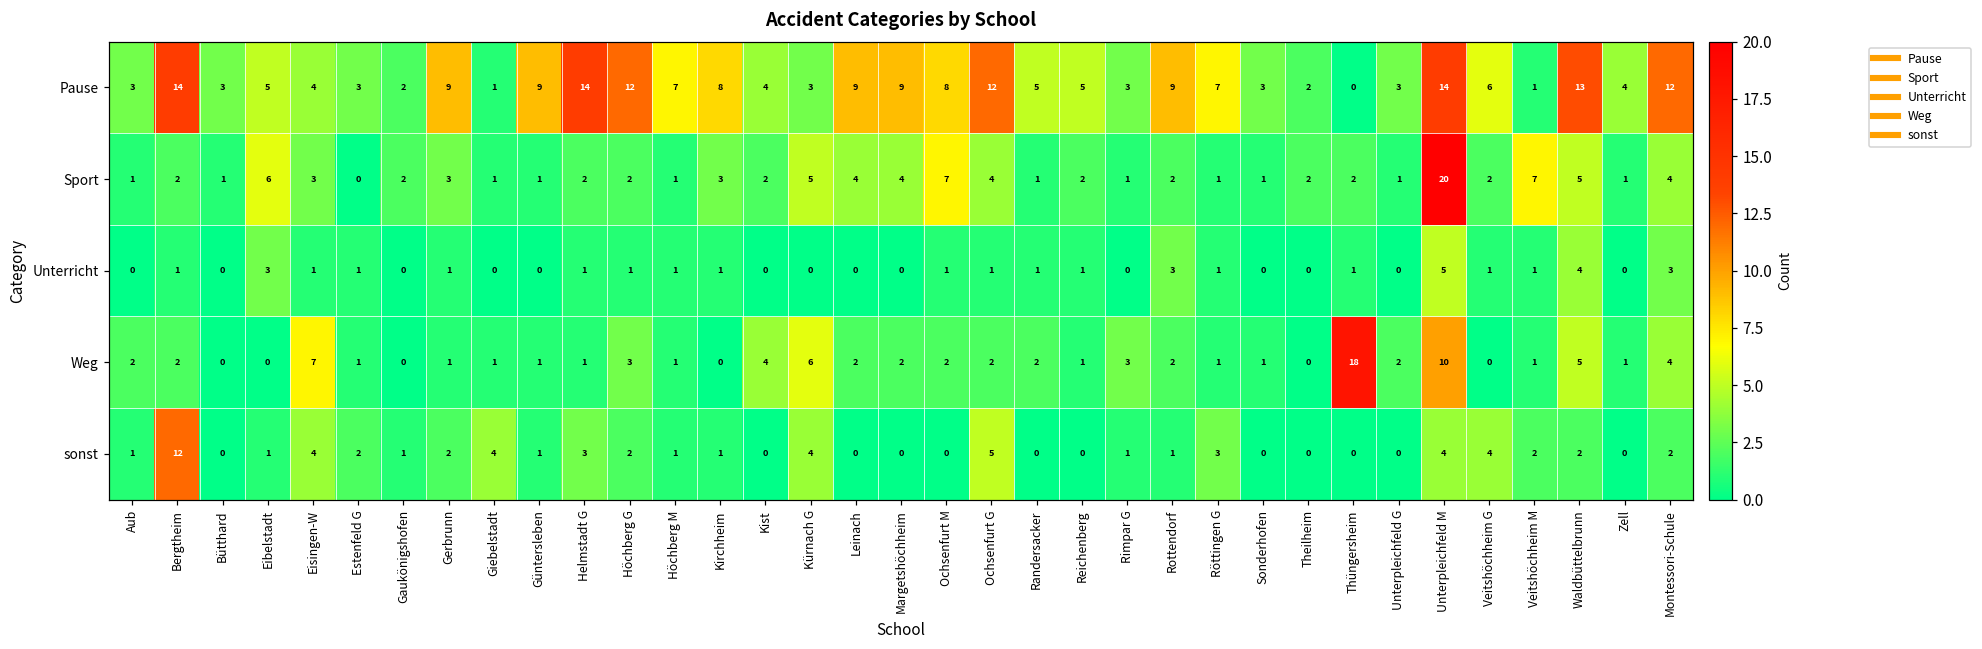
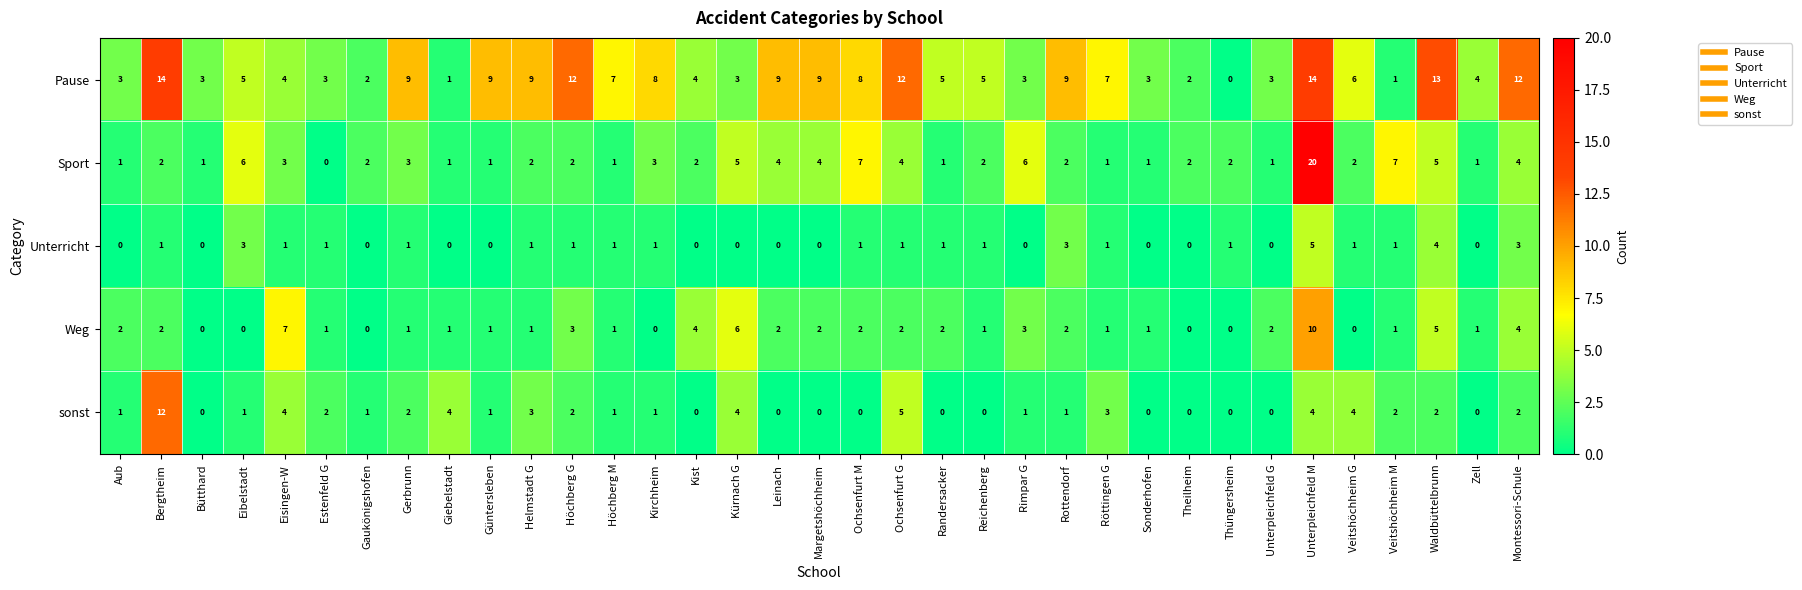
  {
    "Pause": {
      "Aub": 3,
      "Bergtheim": 14,
      "Bütthard": 3,
      "Eibelstadt": 5,
      "Eisingen-W": 4,
      "Estenfeld G": 3,
      "Gaukönigshofen": 2,
      "Gerbrunn": 9,
      "Giebelstadt": 1,
      "Güntersleben": 9,
-     "Helmstadt G": 14,
+     "Helmstadt G": 9,
      "Höchberg G": 12,
      "Höchberg M": 7,
      "Kirchheim": 8,
      "Kist": 4,
      "Kürnach G": 3,
      "Leinach": 9,
      "Margetshöchheim": 9,
      "Ochsenfurt M": 8,
      "Ochsenfurt G": 12,
      "Randersacker": 5,
      "Reichenberg": 5,
      "Rimpar G": 3,
      "Rottendorf": 9,
      "Röttingen G": 7,
      "Sonderhofen": 3,
      "Theilheim": 2,
      "Thüngersheim": 0,
      "Unterpleichfeld G": 3,
      "Unterpleichfeld M": 14,
      "Veitshöchheim G": 6,
      "Veitshöchheim M": 1,
      "Waldbüttelbrunn": 13,
      "Zell": 4,
      "Montessori-Schule": 12
    },
    "Sport": {
      "Aub": 1,
      "Bergtheim": 2,
      "Bütthard": 1,
      "Eibelstadt": 6,
      "Eisingen-W": 3,
      "Estenfeld G": 0,
      "Gaukönigshofen": 2,
      "Gerbrunn": 3,
      "Giebelstadt": 1,
      "Güntersleben": 1,
      "Helmstadt G": 2,
      "Höchberg G": 2,
      "Höchberg M": 1,
      "Kirchheim": 3,
      "Kist": 2,
      "Kürnach G": 5,
      "Leinach": 4,
      "Margetshöchheim": 4,
      "Ochsenfurt M": 7,
      "Ochsenfurt G": 4,
      "Randersacker": 1,
      "Reichenberg": 2,
-     "Rimpar G": 1,
+     "Rimpar G": 6,
      "Rottendorf": 2,
      "Röttingen G": 1,
      "Sonderhofen": 1,
      "Theilheim": 2,
      "Thüngersheim": 2,
      "Unterpleichfeld G": 1,
      "Unterpleichfeld M": 20,
      "Veitshöchheim G": 2,
      "Veitshöchheim M": 7,
      "Waldbüttelbrunn": 5,
      "Zell": 1,
      "Montessori-Schule": 4
    },
    "Unterricht": {
      "Aub": 0,
      "Bergtheim": 1,
      "Bütthard": 0,
      "Eibelstadt": 3,
      "Eisingen-W": 1,
      "Estenfeld G": 1,
      "Gaukönigshofen": 0,
      "Gerbrunn": 1,
      "Giebelstadt": 0,
      "Güntersleben": 0,
      "Helmstadt G": 1,
      "Höchberg G": 1,
      "Höchberg M": 1,
      "Kirchheim": 1,
      "Kist": 0,
      "Kürnach G": 0,
      "Leinach": 0,
      "Margetshöchheim": 0,
      "Ochsenfurt M": 1,
      "Ochsenfurt G": 1,
      "Randersacker": 1,
      "Reichenberg": 1,
      "Rimpar G": 0,
      "Rottendorf": 3,
      "Röttingen G": 1,
      "Sonderhofen": 0,
      "Theilheim": 0,
      "Thüngersheim": 1,
      "Unterpleichfeld G": 0,
      "Unterpleichfeld M": 5,
      "Veitshöchheim G": 1,
      "Veitshöchheim M": 1,
      "Waldbüttelbrunn": 4,
      "Zell": 0,
      "Montessori-Schule": 3
    },
    "Weg": {
      "Aub": 2,
      "Bergtheim": 2,
      "Bütthard": 0,
      "Eibelstadt": 0,
      "Eisingen-W": 7,
      "Estenfeld G": 1,
      "Gaukönigshofen": 0,
      "Gerbrunn": 1,
      "Giebelstadt": 1,
      "Güntersleben": 1,
      "Helmstadt G": 1,
      "Höchberg G": 3,
      "Höchberg M": 1,
      "Kirchheim": 0,
      "Kist": 4,
      "Kürnach G": 6,
      "Leinach": 2,
      "Margetshöchheim": 2,
      "Ochsenfurt M": 2,
      "Ochsenfurt G": 2,
      "Randersacker": 2,
      "Reichenberg": 1,
      "Rimpar G": 3,
      "Rottendorf": 2,
      "Röttingen G": 1,
      "Sonderhofen": 1,
      "Theilheim": 0,
-     "Thüngersheim": 18,
+     "Thüngersheim": 0,
      "Unterpleichfeld G": 2,
      "Unterpleichfeld M": 10,
      "Veitshöchheim G": 0,
      "Veitshöchheim M": 1,
      "Waldbüttelbrunn": 5,
      "Zell": 1,
      "Montessori-Schule": 4
    },
    "sonst": {
      "Aub": 1,
      "Bergtheim": 12,
      "Bütthard": 0,
      "Eibelstadt": 1,
      "Eisingen-W": 4,
      "Estenfeld G": 2,
      "Gaukönigshofen": 1,
      "Gerbrunn": 2,
      "Giebelstadt": 4,
      "Güntersleben": 1,
      "Helmstadt G": 3,
      "Höchberg G": 2,
      "Höchberg M": 1,
      "Kirchheim": 1,
      "Kist": 0,
      "Kürnach G": 4,
      "Leinach": 0,
      "Margetshöchheim": 0,
      "Ochsenfurt M": 0,
      "Ochsenfurt G": 5,
      "Randersacker": 0,
      "Reichenberg": 0,
      "Rimpar G": 1,
      "Rottendorf": 1,
      "Röttingen G": 3,
      "Sonderhofen": 0,
      "Theilheim": 0,
      "Thüngersheim": 0,
      "Unterpleichfeld G": 0,
      "Unterpleichfeld M": 4,
      "Veitshöchheim G": 4,
      "Veitshöchheim M": 2,
      "Waldbüttelbrunn": 2,
      "Zell": 0,
      "Montessori-Schule": 2
    }
  }
